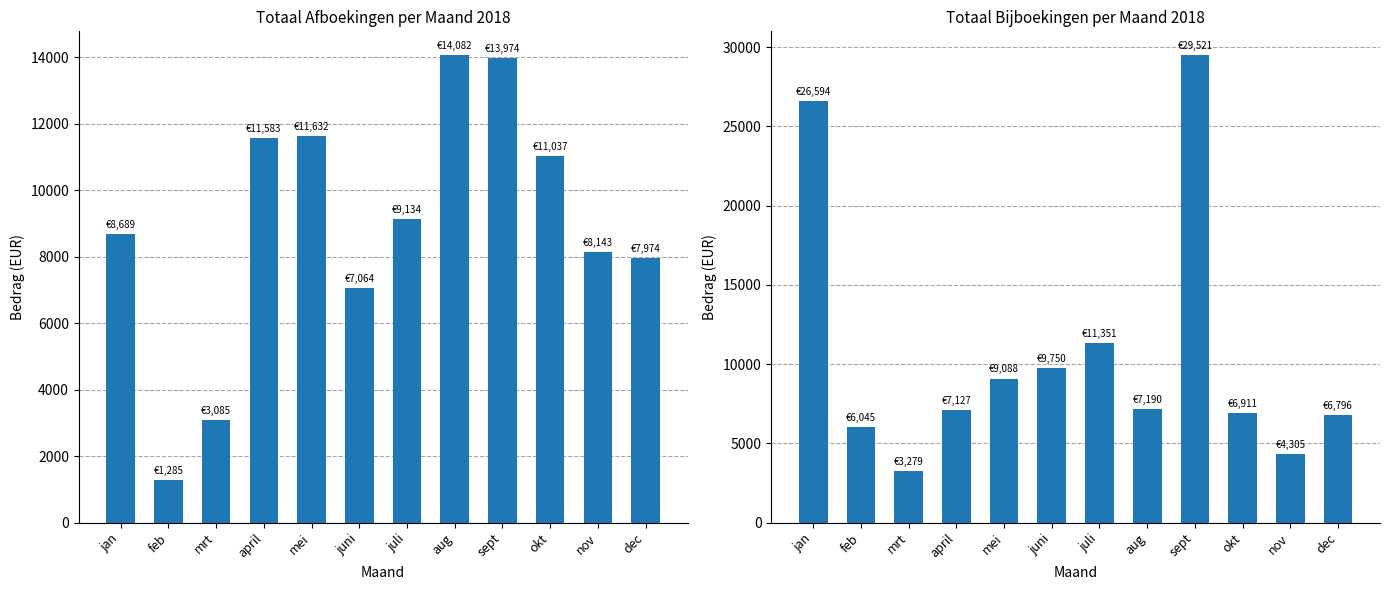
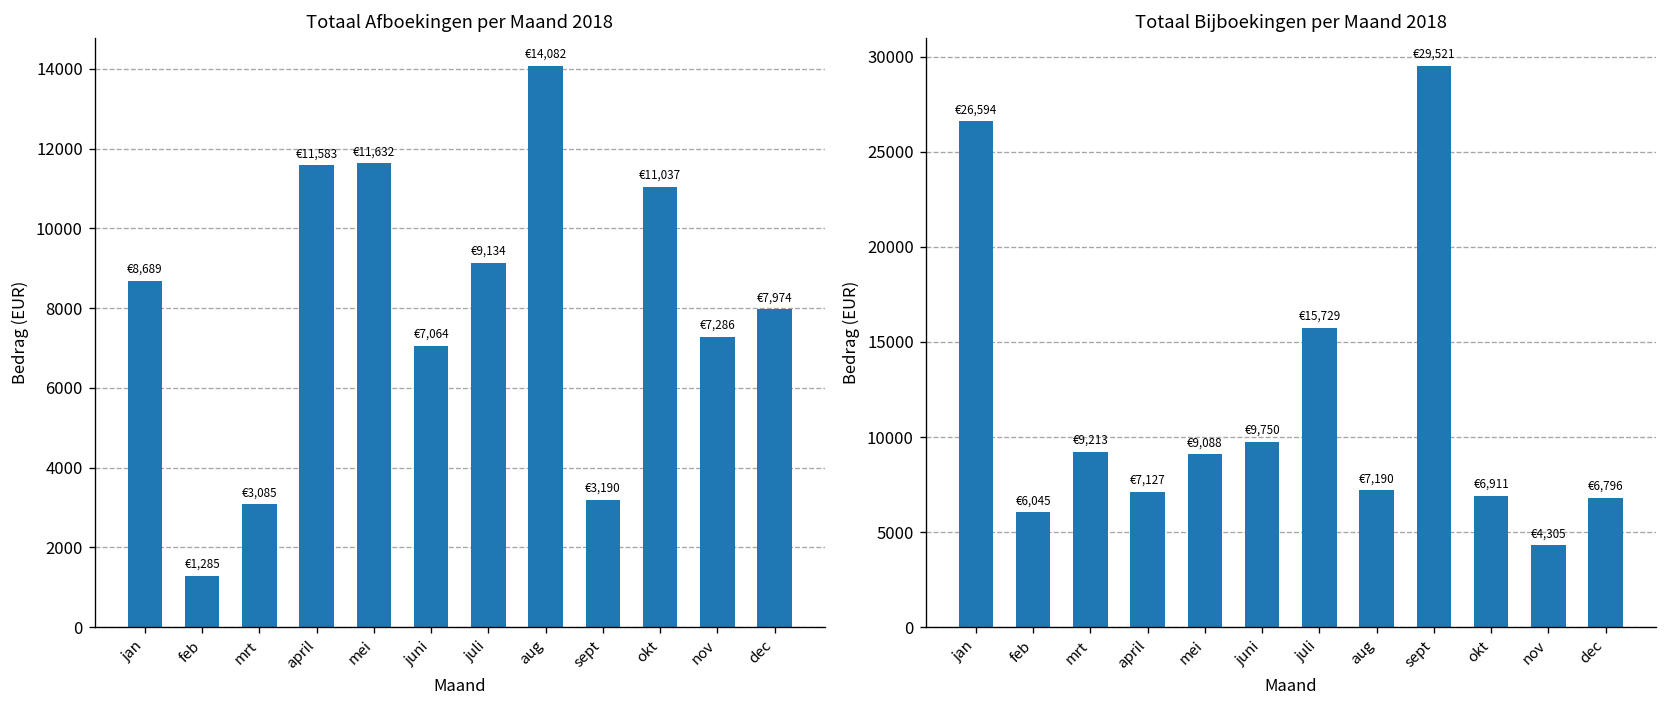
  {
    "Totaal Afboekingen per Maand 2018": {
      "jan": "€8,689",
      "feb": "€1,285",
      "mrt": "€3,085",
      "april": "€11,583",
      "mei": "€11,632",
      "juni": "€7,064",
      "juli": "€9,134",
      "aug": "€14,082",
-     "sept": "€13,974",
+     "sept": "€3,190",
      "okt": "€11,037",
-     "nov": "€8,143",
+     "nov": "€7,286",
      "dec": "€7,974"
    },
    "Totaal Bijboekingen per Maand 2018": {
      "jan": "€26,594",
      "feb": "€6,045",
-     "mrt": "€3,279",
+     "mrt": "€9,213",
      "april": "€7,127",
      "mei": "€9,088",
      "juni": "€9,750",
-     "juli": "€11,351",
+     "juli": "€15,729",
      "aug": "€7,190",
      "sept": "€29,521",
      "okt": "€6,911",
      "nov": "€4,305",
      "dec": "€6,796"
    }
  }
